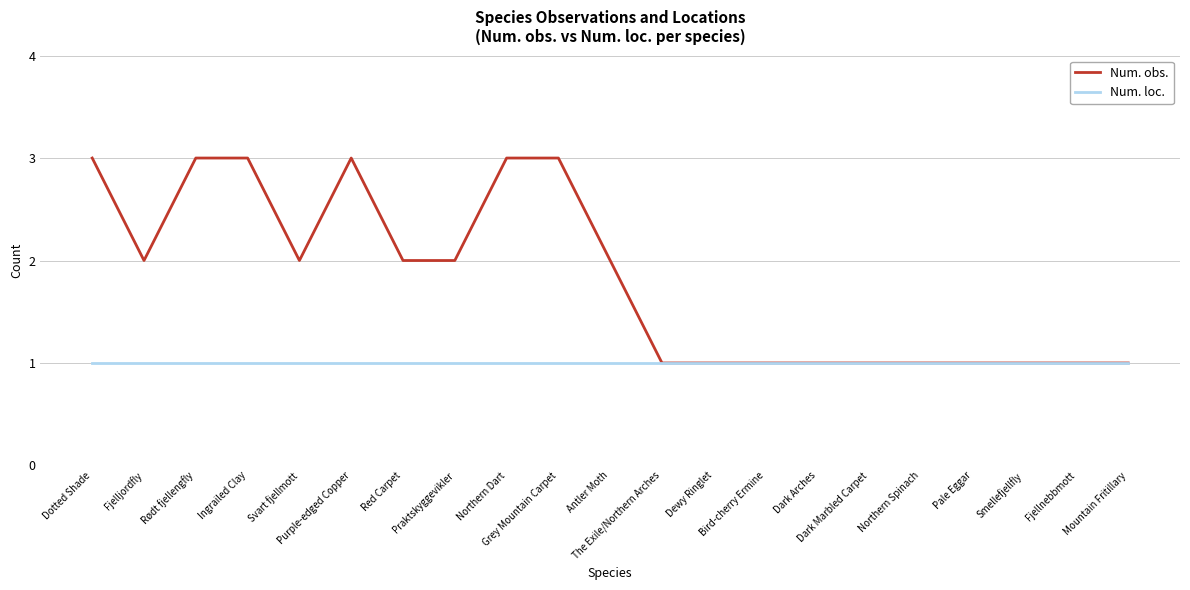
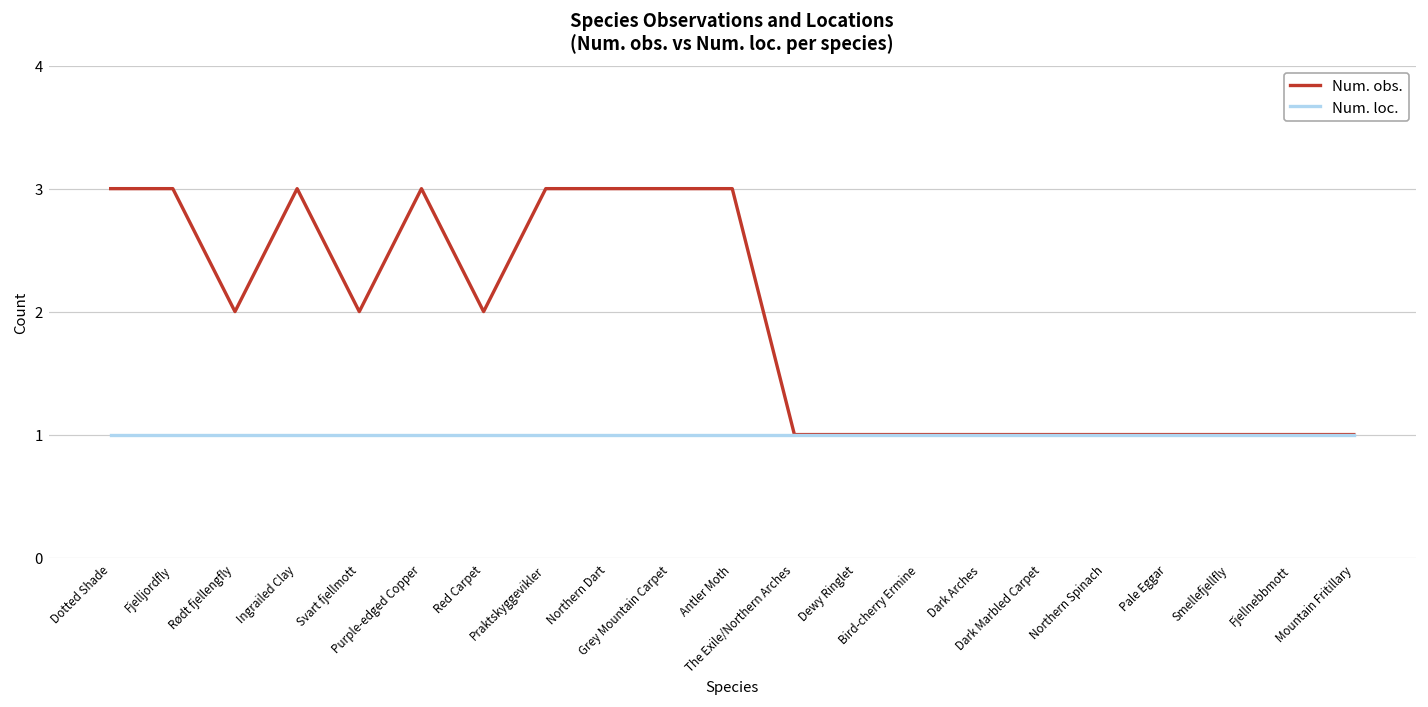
  {
    "Num. obs.": {
      "Dotted Shade": 3,
-     "Fjelljordfly": 2,
-     "Rødt fjellengfly": 3,
+     "Fjelljordfly": 3,
+     "Rødt fjellengfly": 2,
      "Ingrailed Clay": 3,
      "Svart fjellmott": 2,
      "Purple-edged Copper": 3,
      "Red Carpet": 2,
-     "Praktskyggevikler": 2,
+     "Praktskyggevikler": 3,
      "Northern Dart": 3,
      "Grey Mountain Carpet": 3,
-     "Antler Moth": 2
+     "Antler Moth": 3
    },
    "Num. loc.": {
      "Dotted Shade": 1,
      "Fjelljordfly": 1,
      "Rødt fjellengfly": 1,
      "Ingrailed Clay": 1,
      "Svart fjellmott": 1,
      "Purple-edged Copper": 1,
      "Red Carpet": 1,
      "Praktskyggevikler": 1,
      "Northern Dart": 1,
      "Grey Mountain Carpet": 1,
      "Antler Moth": 1
    }
  }
